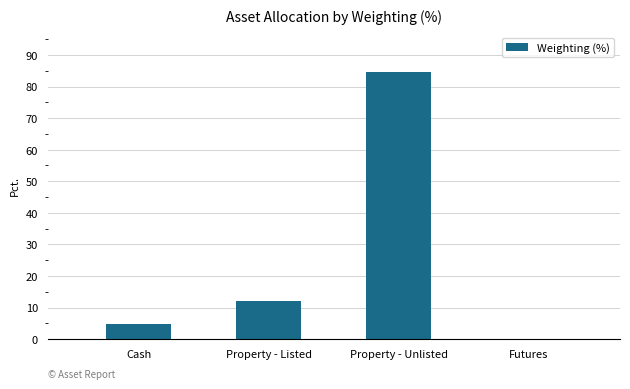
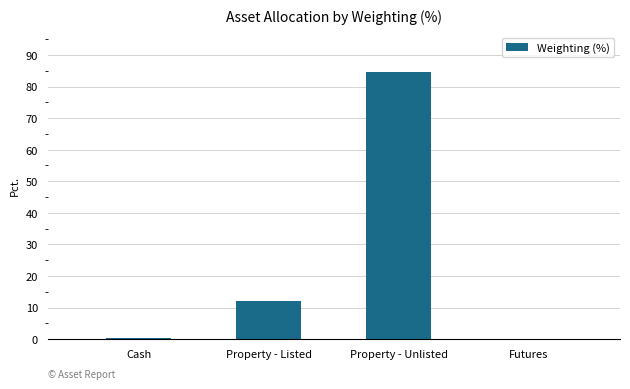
  {
-   "Cash": 5,
+   "Cash": 0,
    "Property - Listed": 12,
    "Property - Unlisted": 85,
    "Futures": 0
  }
